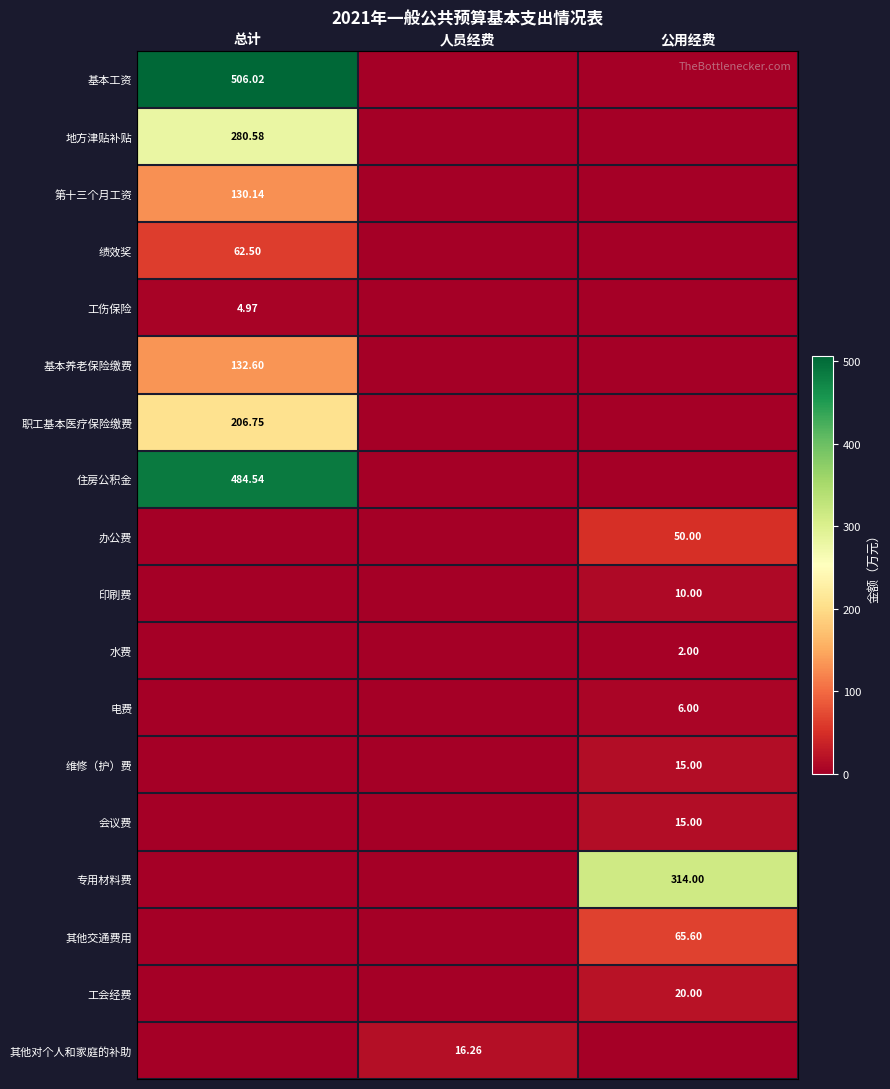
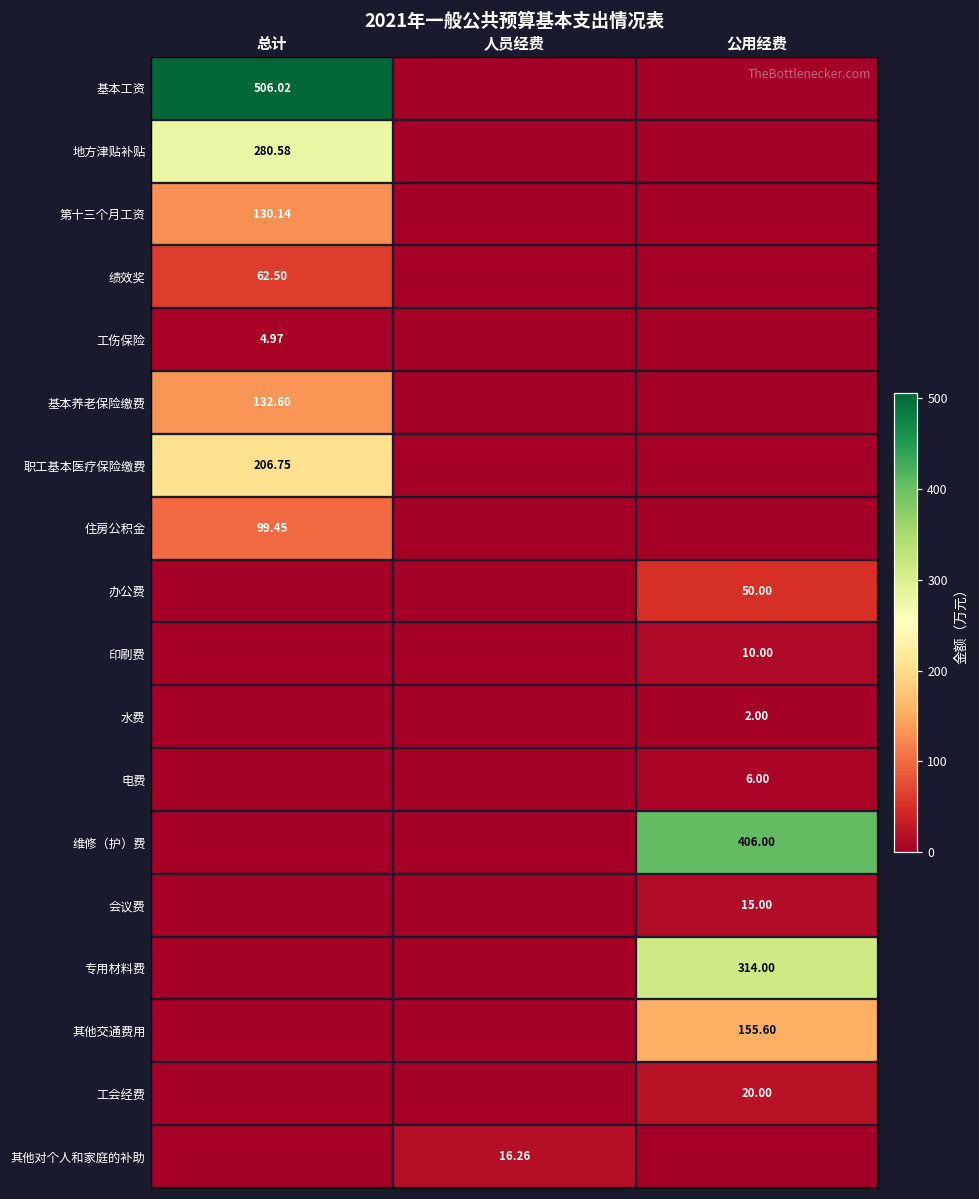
  {
    "基本工资": {
      "总计": 506.02
    },
    "地方津贴补贴": {
      "总计": 280.58
    },
    "第十三个月工资": {
      "总计": 130.14
    },
    "绩效奖": {
      "总计": 62.50
    },
    "工伤保险": {
      "总计": 4.97
    },
    "基本养老保险缴费": {
      "总计": 132.60
    },
    "职工基本医疗保险缴费": {
      "总计": 206.75
    },
    "住房公积金": {
-     "总计": 484.54
+     "总计": 99.45
    },
    "办公费": {
      "公用经费": 50.00
    },
    "印刷费": {
      "公用经费": 10.00
    },
    "水费": {
      "公用经费": 2.00
    },
    "电费": {
      "公用经费": 6.00
    },
    "维修（护）费": {
-     "公用经费": 15.00
+     "公用经费": 406.00
    },
    "会议费": {
      "公用经费": 15.00
    },
    "专用材料费": {
      "公用经费": 314.00
    },
    "其他交通费用": {
-     "公用经费": 65.60
+     "公用经费": 155.60
    },
    "工会经费": {
      "公用经费": 20.00
    },
    "其他对个人和家庭的补助": {
      "人员经费": 16.26
    }
  }
